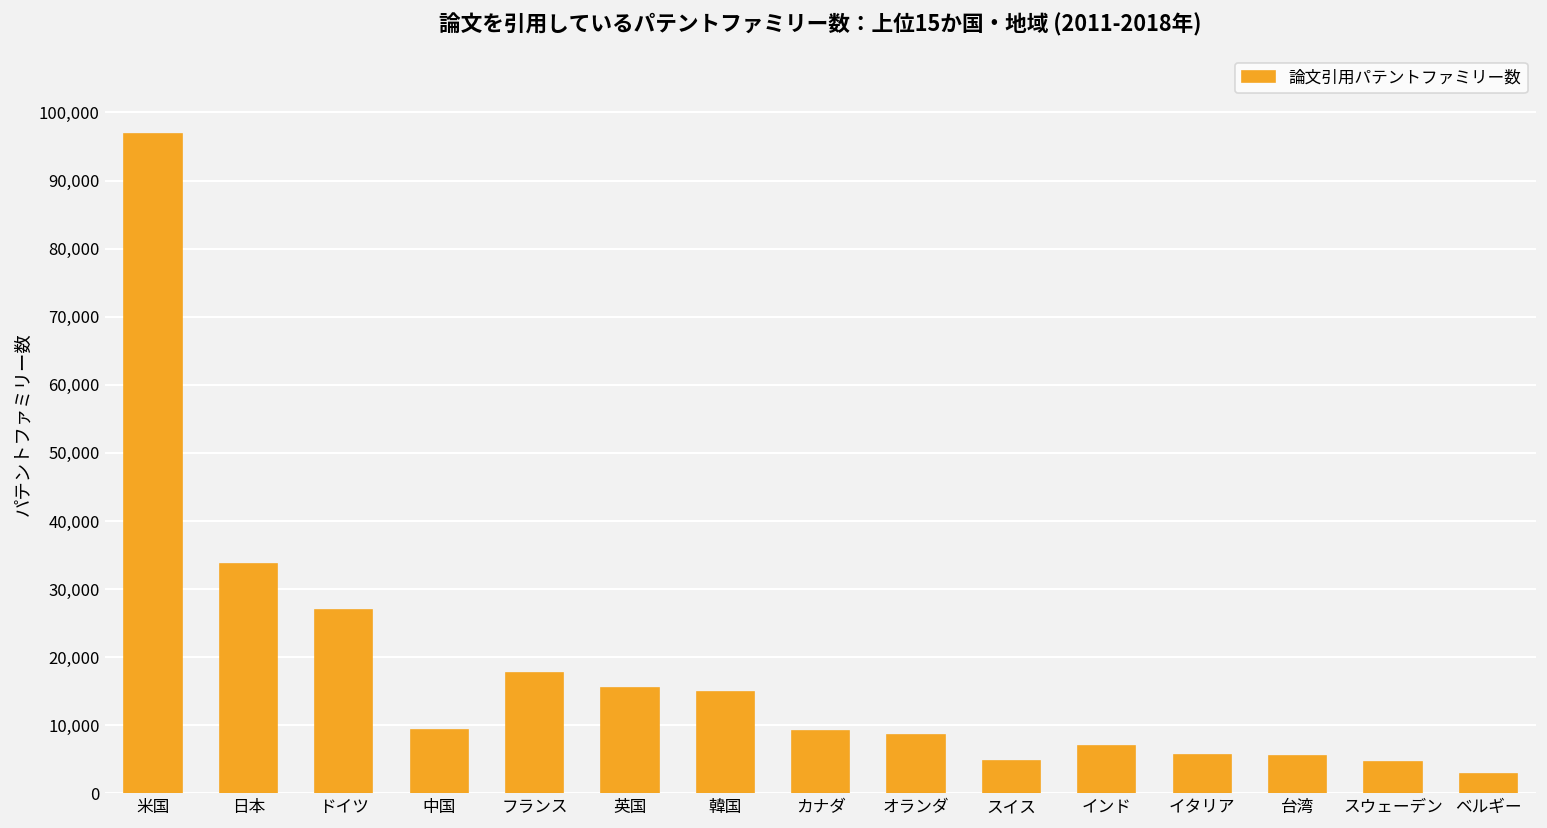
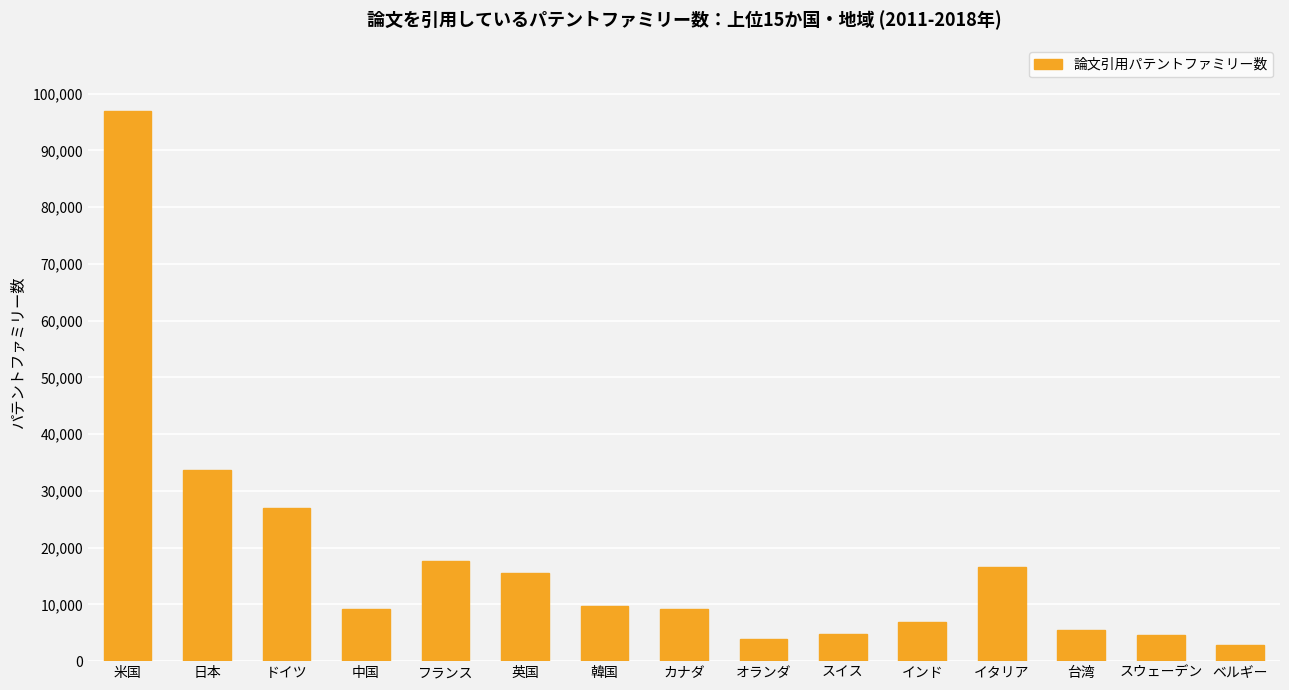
  {
    "米国": "97,000",
    "日本": "34,000",
    "ドイツ": "27,000",
    "中国": "9,000",
    "フランス": "18,000",
    "英国": "16,000",
-   "韓国": "15,000",
+   "韓国": "10,000",
    "カナダ": "9,000",
-   "オランダ": "9,000",
+   "オランダ": "4,000",
    "スイス": "5,000",
    "インド": "7,000",
-   "イタリア": "6,000",
+   "イタリア": "17,000",
    "台湾": "5,000",
    "スウェーデン": "5,000",
    "ベルギー": "3,000"
  }
